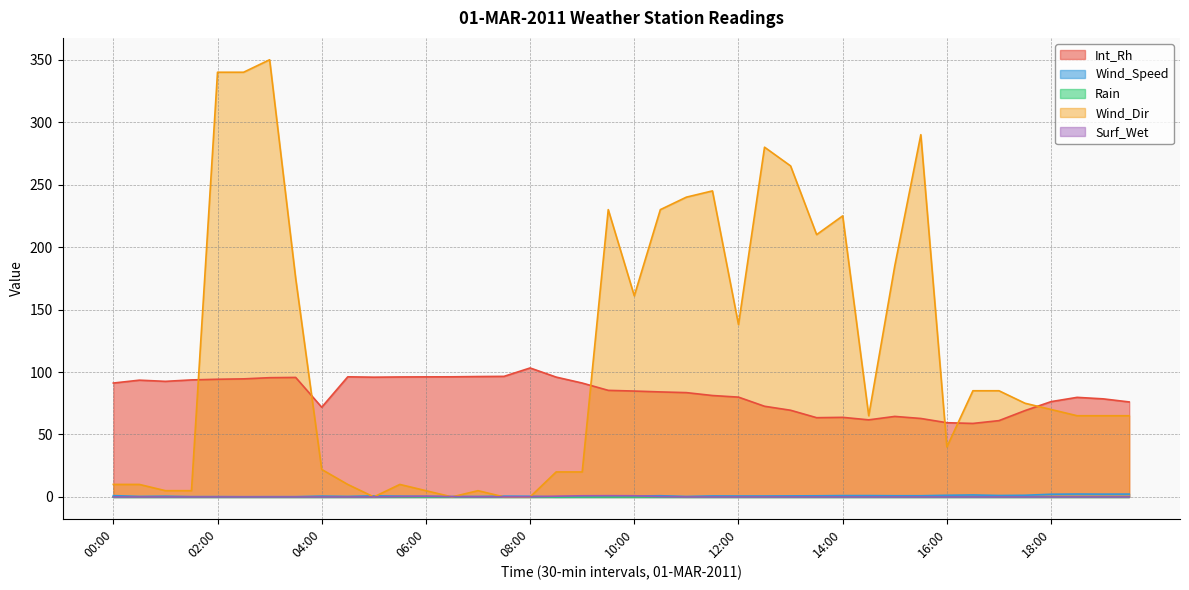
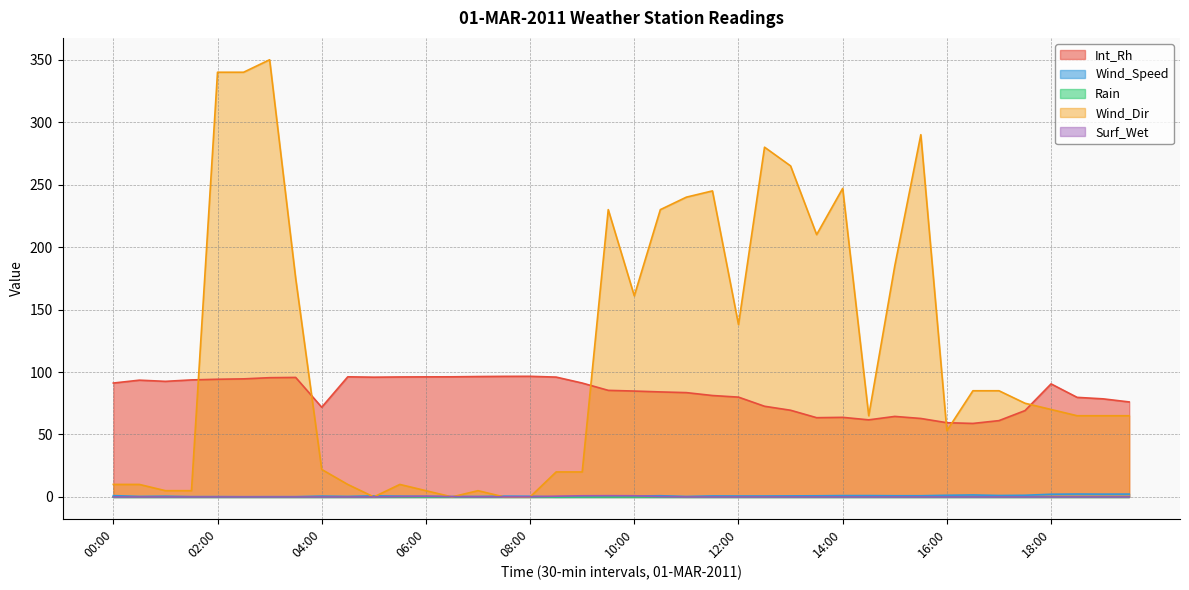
  {
    "Int_Rh": {
      "00:00": 91,
      "02:00": 94,
      "04:00": 72,
      "06:00": 96,
-     "08:00": 103,
+     "08:00": 97,
      "10:00": 85,
      "12:00": 80,
      "14:00": 64,
      "16:00": 59,
-     "18:00": 76
+     "18:00": 90
    },
    "Wind_Speed": {
      "18:00": 2
    },
    "Wind_Dir": {
      "00:00": 10,
      "02:00": 340,
      "04:00": 22,
      "06:00": 5,
      "10:00": 161,
      "12:00": 138,
-     "14:00": 225,
-     "16:00": 40,
+     "14:00": 247,
+     "16:00": 53,
      "18:00": 70
    }
  }
